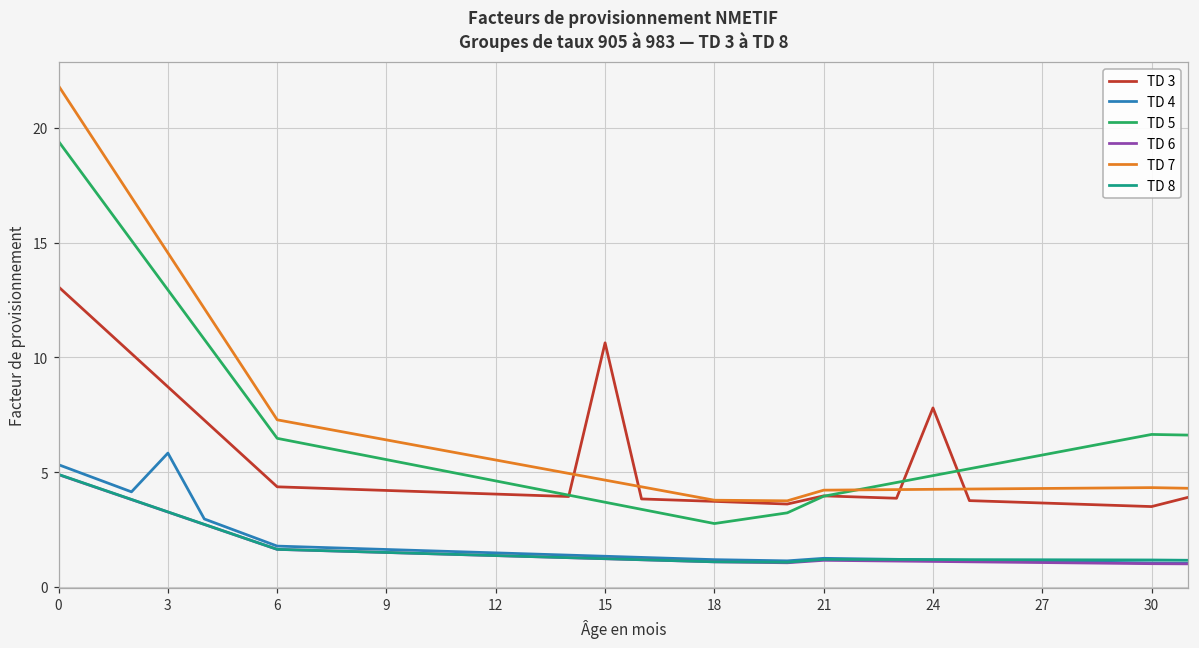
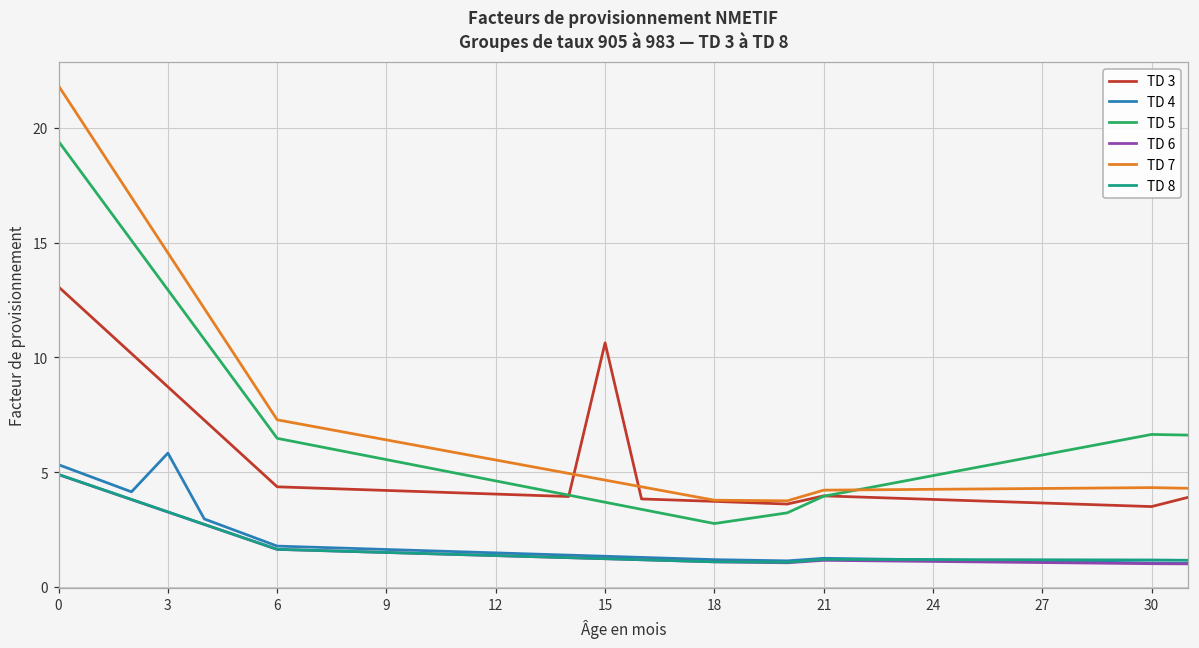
  {
    "TD 3": {
      "0": 13.1,
      "3": 8.7,
      "6": 4.4,
      "9": 4.2,
      "12": 4.0,
      "15": 10.6,
-     "24": 7.8,
+     "24": 3.8,
      "27": 3.7,
      "30": 3.5
    },
    "TD 4": {
      "0": 5.3,
      "3": 5.8,
      "6": 1.8,
      "9": 1.6
    },
    "TD 7": {
      "0": 21.8,
      "3": 14.6,
      "6": 7.3,
      "9": 6.4,
      "12": 5.5,
      "15": 4.6,
      "21": 4.2,
      "24": 4.2,
      "27": 4.3,
      "30": 4.3
    }
  }
